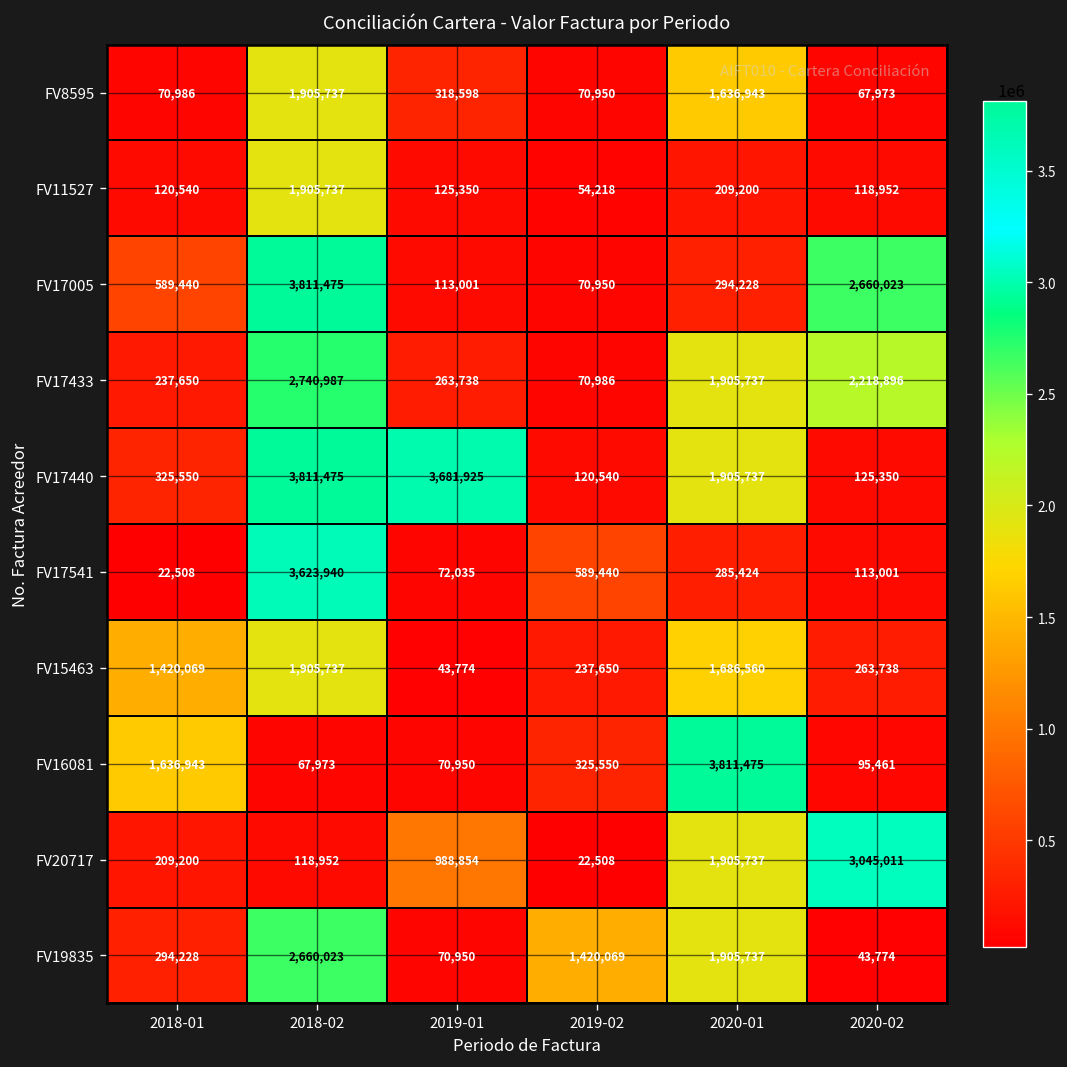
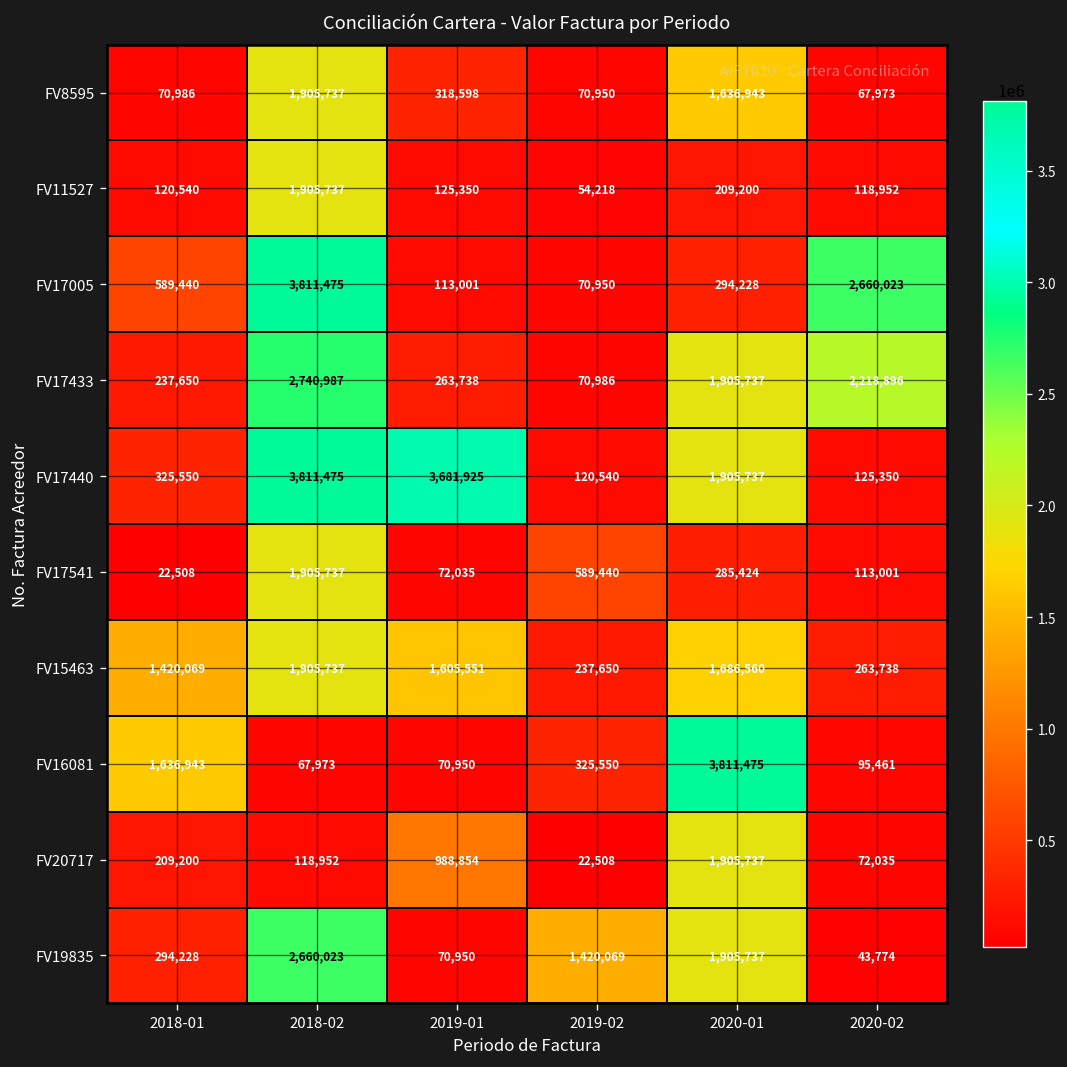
  {
    "FV8595": {
      "2018-01": "70,986",
      "2018-02": "1,905,737",
      "2019-01": "318,598",
      "2019-02": "70,950",
      "2020-01": "1,636,943"
    },
    "FV11527": {
      "2018-01": "120,540",
      "2018-02": "1,905,737",
      "2019-01": "125,350",
      "2019-02": "54,218",
      "2020-01": "209,200",
      "2020-02": "118,952"
    },
    "FV17005": {
      "2018-01": "589,440",
      "2018-02": "3,811,475",
      "2019-01": "113,001",
      "2019-02": "70,950",
      "2020-01": "294,228",
      "2020-02": "2,660,023"
    },
    "FV17433": {
      "2018-01": "237,650",
      "2018-02": "2,740,987",
      "2019-01": "263,738",
      "2019-02": "70,986",
      "2020-01": "1,905,737",
      "2020-02": "2,218,896"
    },
    "FV17440": {
      "2018-01": "325,550",
      "2018-02": "3,811,475",
      "2019-01": "3,681,925",
      "2019-02": "120,540",
      "2020-01": "1,905,737",
      "2020-02": "125,350"
    },
    "FV17541": {
      "2018-01": "22,508",
-     "2018-02": "3,623,940",
+     "2018-02": "1,905,737",
      "2019-01": "72,035",
      "2019-02": "589,440",
      "2020-01": "285,424",
      "2020-02": "113,001"
    },
    "FV15463": {
      "2018-01": "1,420,069",
      "2018-02": "1,905,737",
-     "2019-01": "43,774",
+     "2019-01": "1,605,551",
      "2019-02": "237,650",
      "2020-01": "1,686,560",
      "2020-02": "263,738"
    },
    "FV16081": {
      "2018-01": "1,636,943",
      "2018-02": "67,973",
      "2019-01": "70,950",
      "2019-02": "325,550",
      "2020-01": "3,811,475",
      "2020-02": "95,461"
    },
    "FV20717": {
      "2018-01": "209,200",
      "2018-02": "118,952",
      "2019-01": "988,854",
      "2019-02": "22,508",
      "2020-01": "1,905,737",
-     "2020-02": "3,045,011"
+     "2020-02": "72,035"
    },
    "FV19835": {
      "2018-01": "294,228",
      "2018-02": "2,660,023",
      "2019-01": "70,950",
      "2019-02": "1,420,069",
      "2020-01": "1,905,737",
      "2020-02": "43,774"
    }
  }
